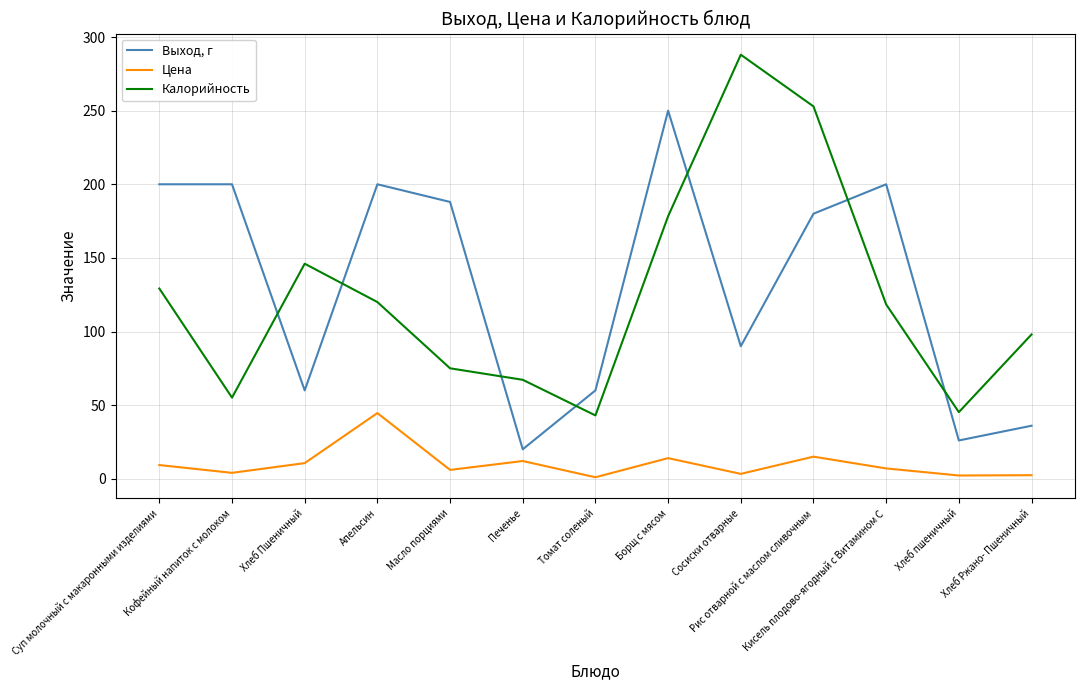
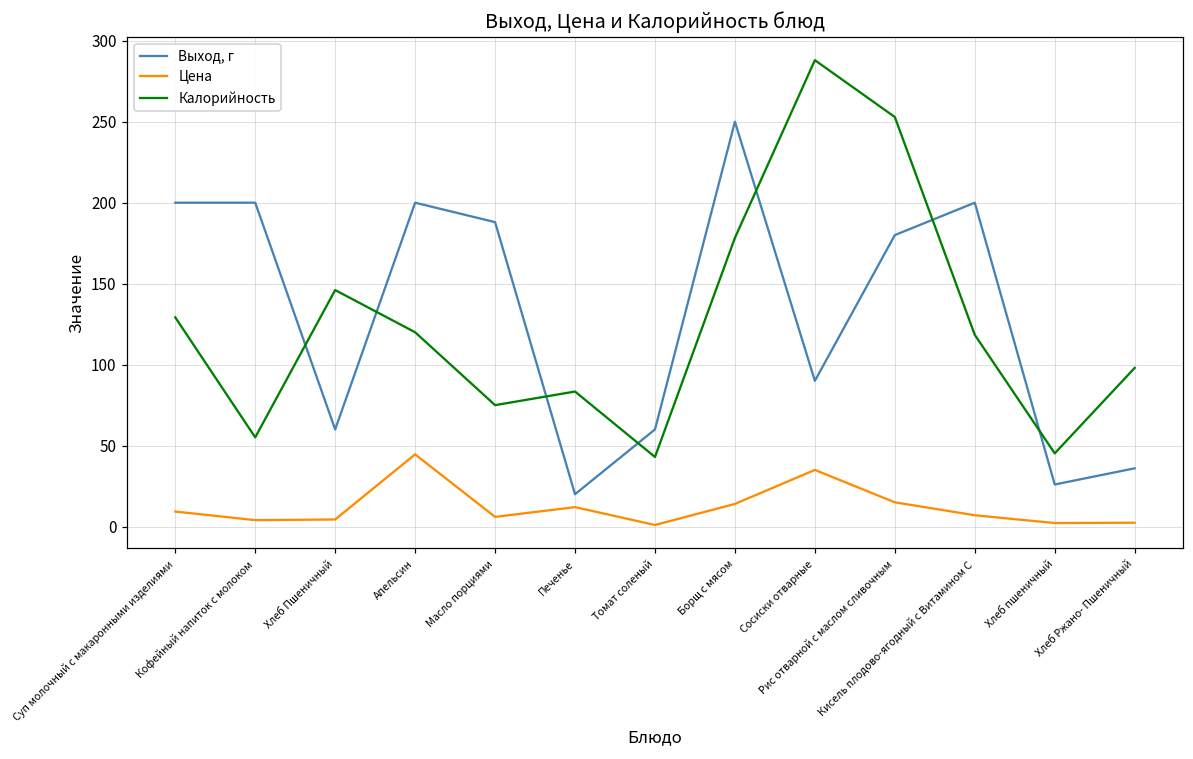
  {
    "Выход, г": {
      "Суп молочный с макаронными изделиями": 200,
      "Кофейный напиток с молоком": 200,
      "Хлеб Пшеничный": 60,
      "Апельсин": 200,
      "Масло порциями": 188,
      "Печенье": 20,
      "Томат соленый": 60,
      "Борщ с мясом": 250,
      "Сосиски отварные": 90,
      "Рис отварной с маслом сливочным": 180,
      "Кисель плодово-ягодный с Витамином С": 200,
      "Хлеб пшеничный": 26,
      "Хлеб Ржано- Пшеничный": 36
    },
    "Цена": {
      "Суп молочный с макаронными изделиями": 9,
      "Кофейный напиток с молоком": 4,
-     "Хлеб Пшеничный": 11,
+     "Хлеб Пшеничный": 4,
      "Апельсин": 45,
      "Масло порциями": 6,
      "Печенье": 12,
      "Томат соленый": 1,
      "Борщ с мясом": 14,
-     "Сосиски отварные": 3,
+     "Сосиски отварные": 35,
      "Рис отварной с маслом сливочным": 15,
      "Кисель плодово-ягодный с Витамином С": 7,
      "Хлеб пшеничный": 2,
      "Хлеб Ржано- Пшеничный": 2
    },
    "Калорийность": {
      "Суп молочный с макаронными изделиями": 129,
      "Кофейный напиток с молоком": 55,
      "Хлеб Пшеничный": 146,
      "Апельсин": 120,
      "Масло порциями": 75,
-     "Печенье": 67,
+     "Печенье": 83,
      "Томат соленый": 43,
      "Борщ с мясом": 178,
      "Сосиски отварные": 288,
      "Рис отварной с маслом сливочным": 253,
      "Кисель плодово-ягодный с Витамином С": 118,
      "Хлеб пшеничный": 45,
      "Хлеб Ржано- Пшеничный": 98
    }
  }
